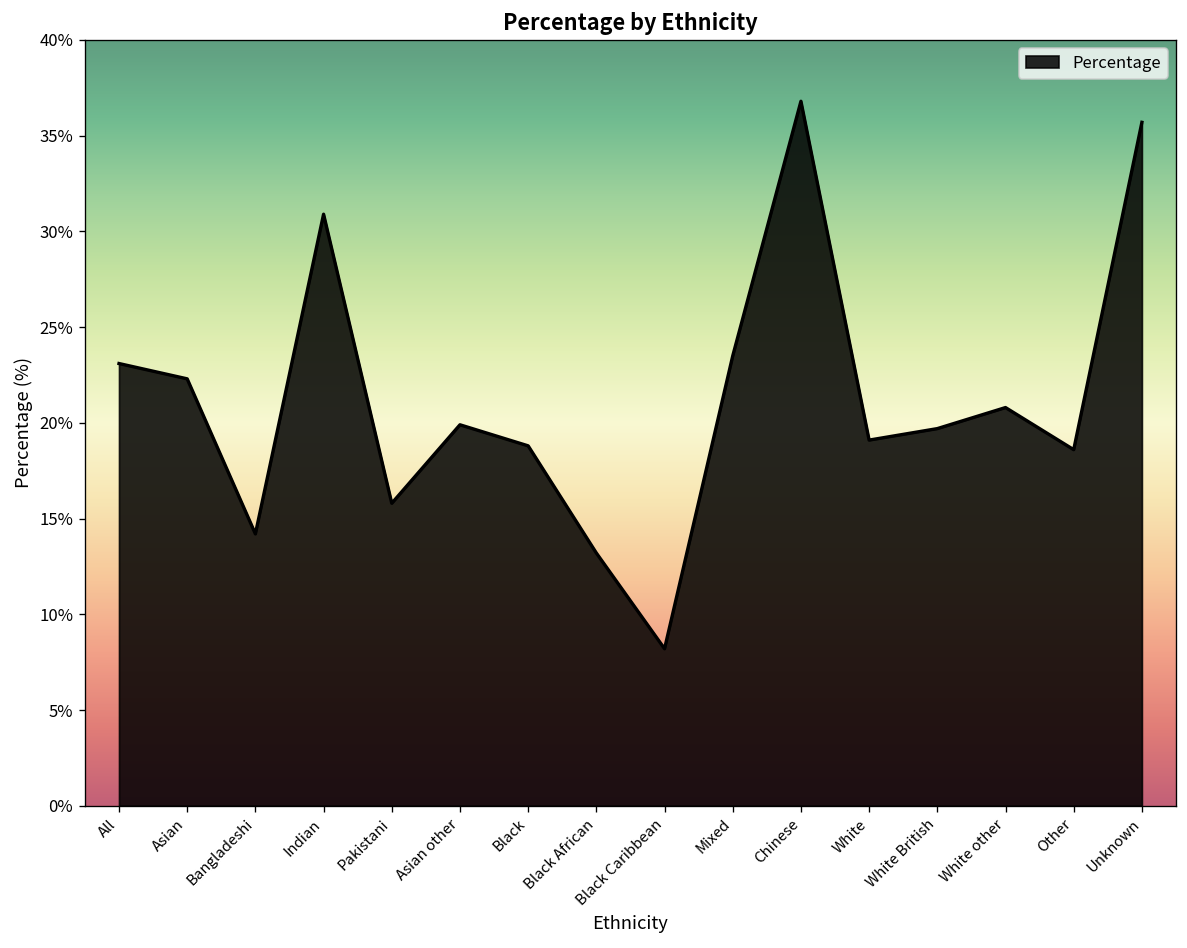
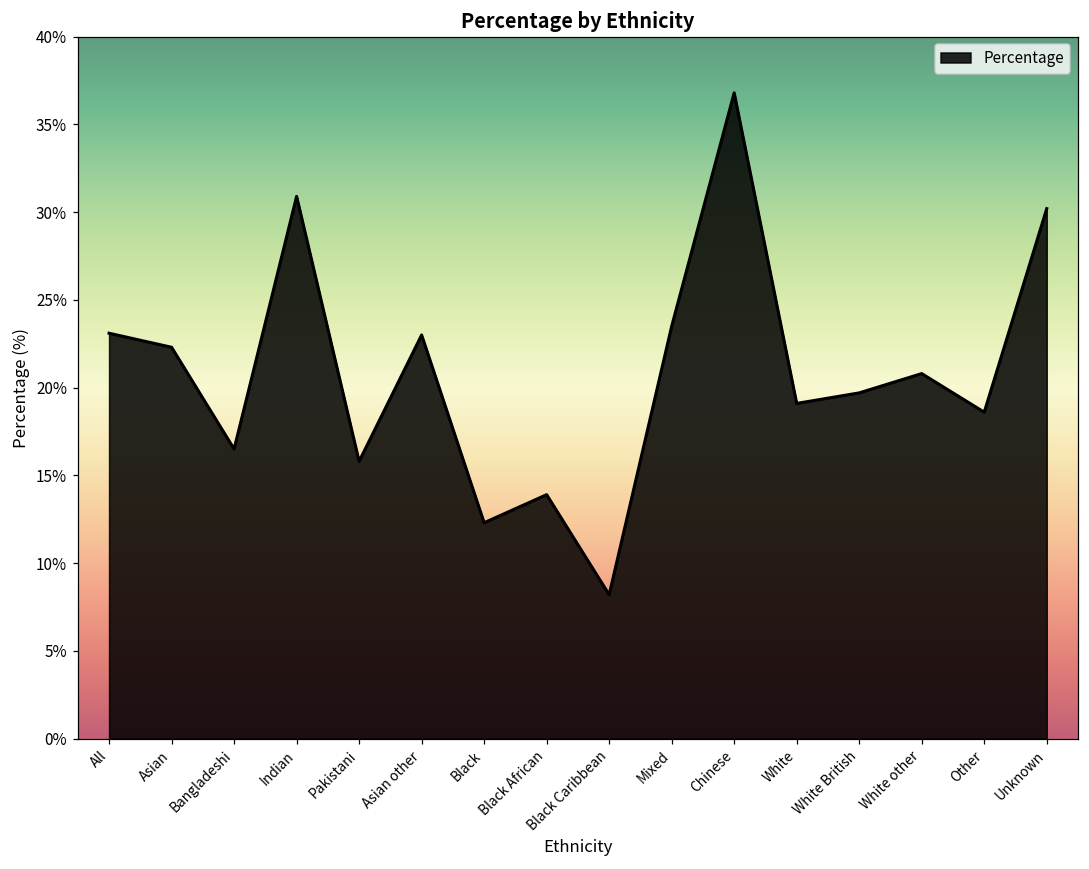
  {
    "All": "23.1%",
    "Asian": "22.3%",
-   "Bangladeshi": "14.2%",
+   "Bangladeshi": "16.5%",
    "Indian": "30.9%",
    "Pakistani": "15.8%",
-   "Asian other": "19.9%",
-   "Black": "18.8%",
-   "Black African": "13.2%",
+   "Asian other": "23.0%",
+   "Black": "12.3%",
+   "Black African": "13.9%",
    "Black Caribbean": "8.2%",
    "Mixed": "23.5%",
    "Chinese": "36.8%",
    "White": "19.1%",
    "White British": "19.7%",
    "White other": "20.8%",
    "Other": "18.6%",
-   "Unknown": "35.7%"
+   "Unknown": "30.2%"
  }
